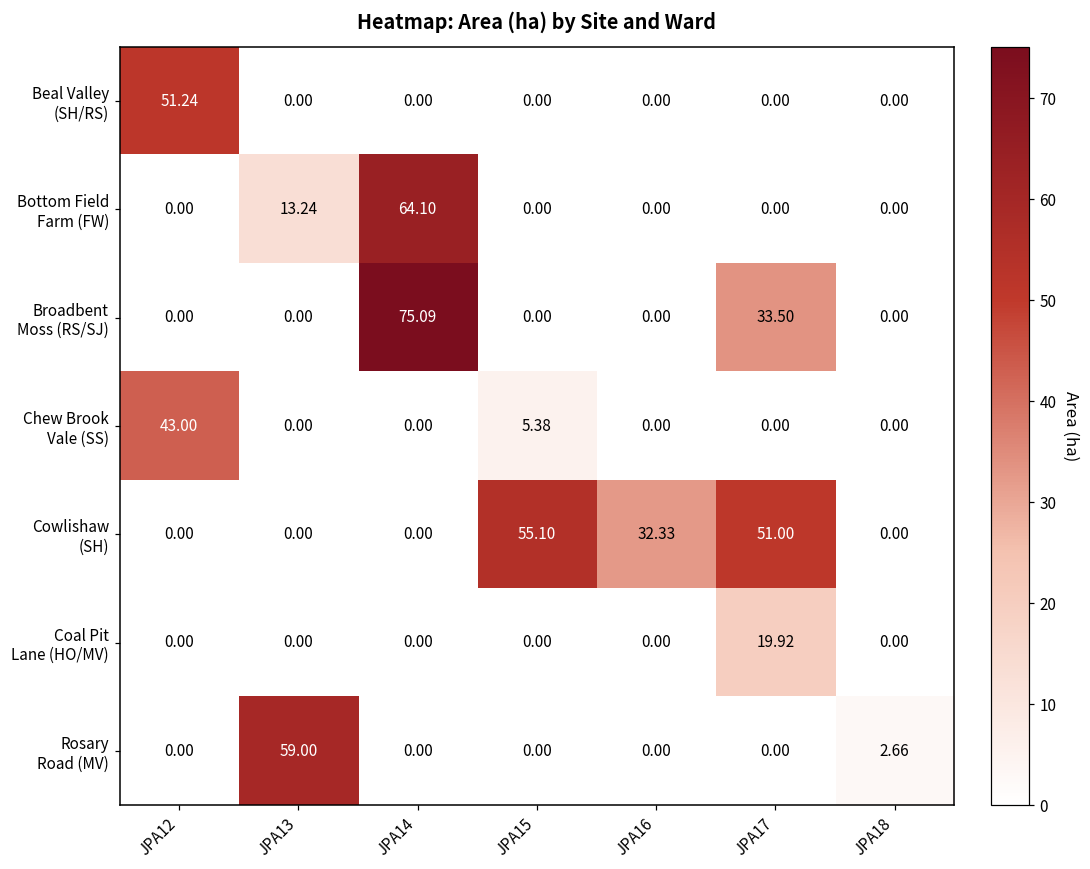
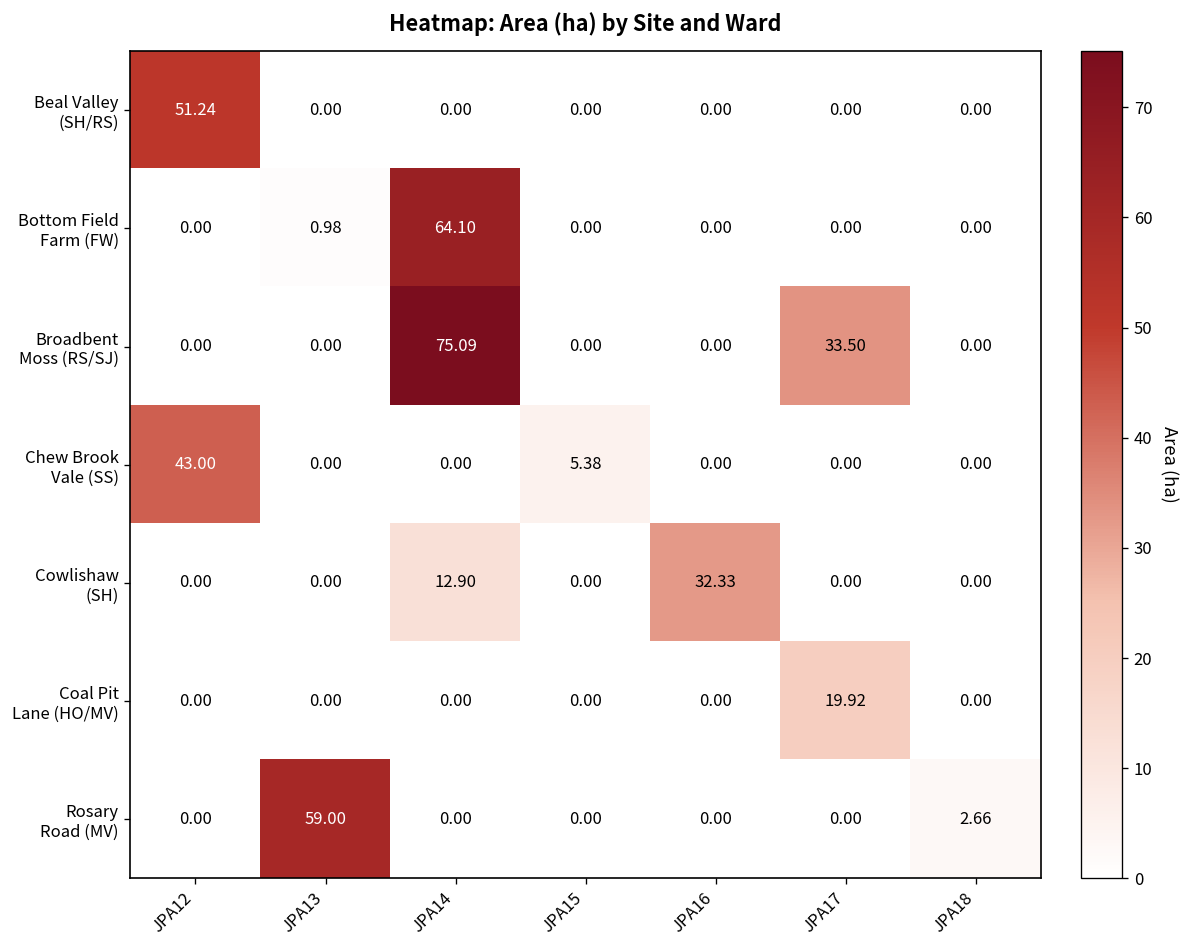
  {
    "Beal Valley (SH/RS)": {
      "JPA12": 51.24,
      "JPA13": 0.00,
      "JPA14": 0.00,
      "JPA15": 0.00,
      "JPA16": 0.00,
      "JPA17": 0.00,
      "JPA18": 0.00
    },
    "Bottom Field Farm (FW)": {
      "JPA12": 0.00,
-     "JPA13": 13.24,
+     "JPA13": 0.98,
      "JPA14": 64.10,
      "JPA15": 0.00,
      "JPA16": 0.00,
      "JPA17": 0.00,
      "JPA18": 0.00
    },
    "Broadbent Moss (RS/SJ)": {
      "JPA12": 0.00,
      "JPA13": 0.00,
      "JPA14": 75.09,
      "JPA15": 0.00,
      "JPA16": 0.00,
      "JPA17": 33.50,
      "JPA18": 0.00
    },
    "Chew Brook Vale (SS)": {
      "JPA12": 43.00,
      "JPA13": 0.00,
      "JPA14": 0.00,
      "JPA15": 5.38,
      "JPA16": 0.00,
      "JPA17": 0.00,
      "JPA18": 0.00
    },
    "Cowlishaw (SH)": {
      "JPA12": 0.00,
      "JPA13": 0.00,
-     "JPA14": 0.00,
-     "JPA15": 55.10,
+     "JPA14": 12.90,
+     "JPA15": 0.00,
      "JPA16": 32.33,
-     "JPA17": 51.00,
+     "JPA17": 0.00,
      "JPA18": 0.00
    },
    "Coal Pit Lane (HO/MV)": {
      "JPA12": 0.00,
      "JPA13": 0.00,
      "JPA14": 0.00,
      "JPA15": 0.00,
      "JPA16": 0.00,
      "JPA17": 19.92,
      "JPA18": 0.00
    },
    "Rosary Road (MV)": {
      "JPA12": 0.00,
      "JPA13": 59.00,
      "JPA14": 0.00,
      "JPA15": 0.00,
      "JPA16": 0.00,
      "JPA17": 0.00,
      "JPA18": 2.66
    }
  }
